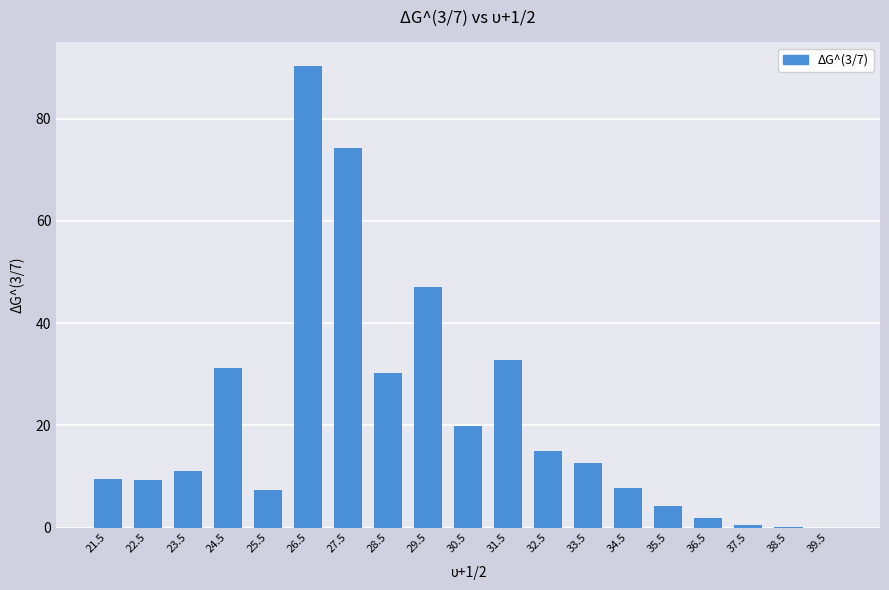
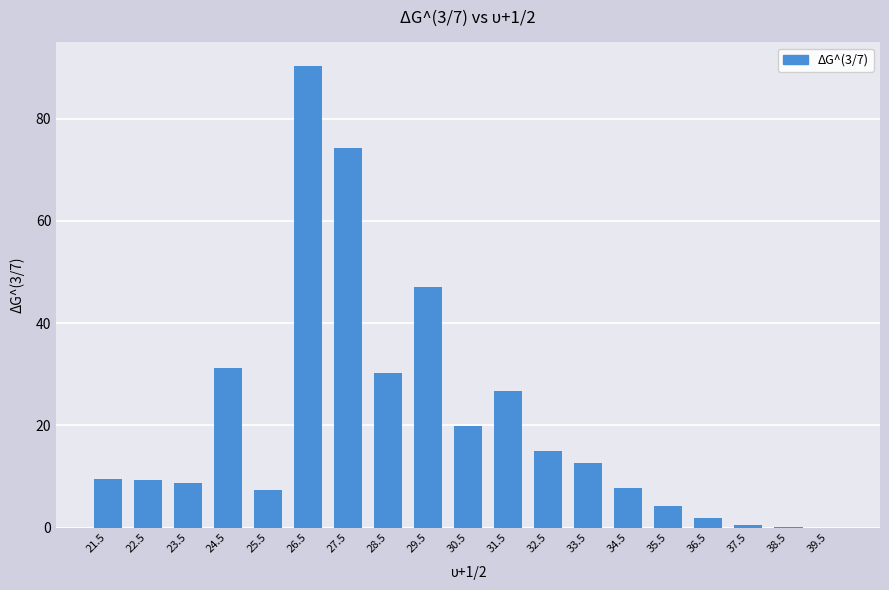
  {
    "21.5": 10,
    "22.5": 9,
-   "23.5": 11,
+   "23.5": 9,
    "24.5": 31,
    "25.5": 7,
    "26.5": 90,
    "27.5": 74,
    "28.5": 30,
    "29.5": 47,
    "30.5": 20,
-   "31.5": 33,
+   "31.5": 27,
    "32.5": 15,
    "33.5": 13,
    "34.5": 8,
    "35.5": 4,
    "36.5": 2,
    "39.5": 0
  }
